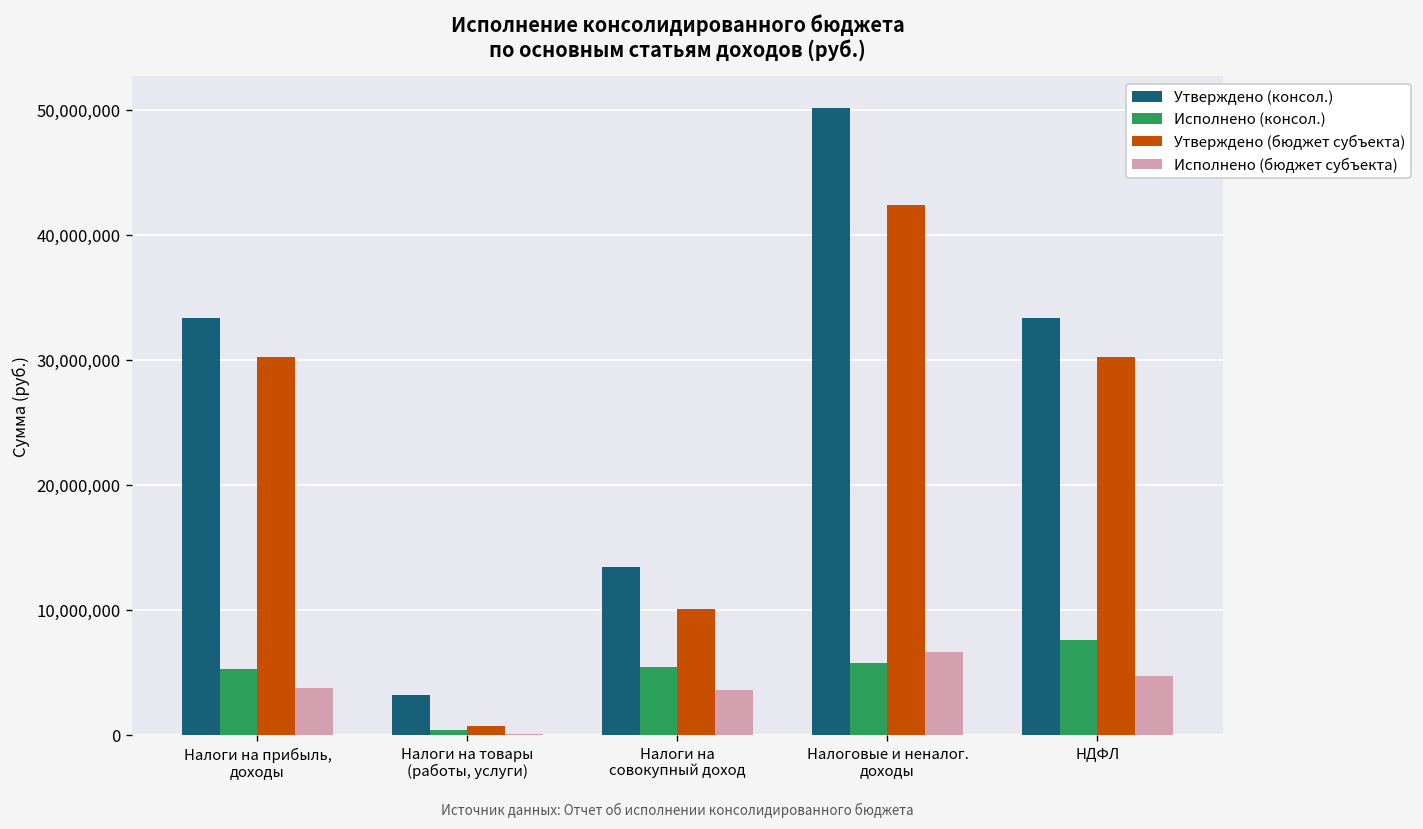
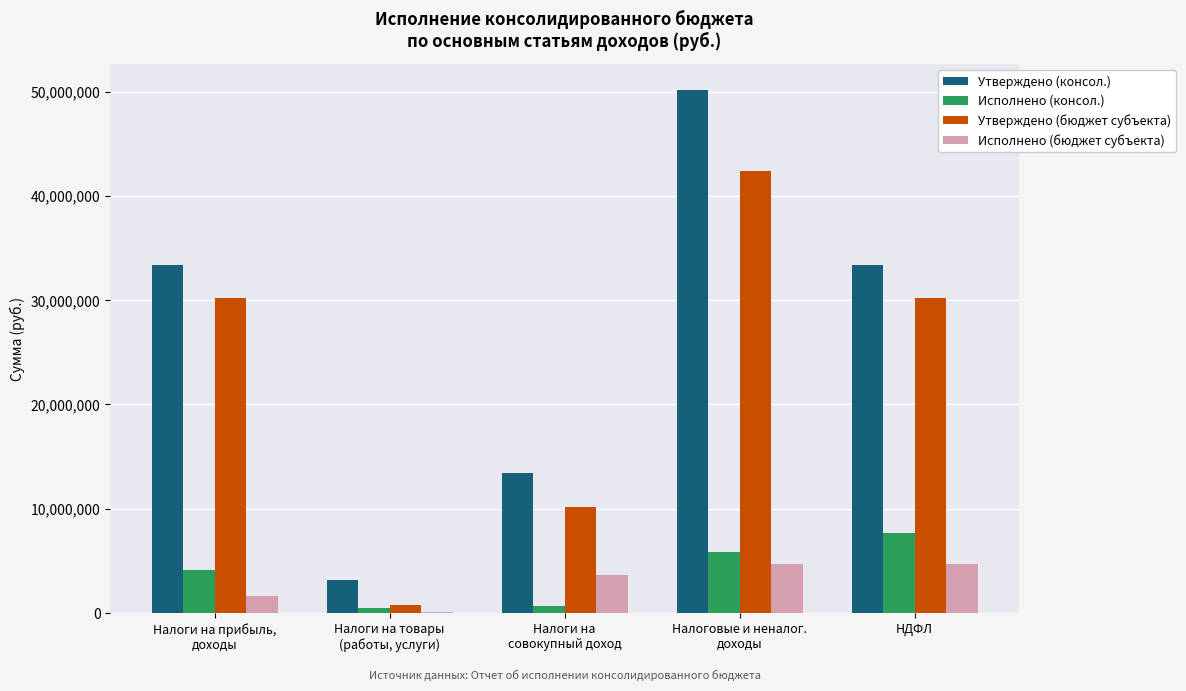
  {
    "Утверждено (консол.)": {
      "Налоги на прибыль, доходы": "33,400,000",
      "Налоги на товары (работы, услуги)": "3,200,000",
      "Налоги на совокупный доход": "13,500,000",
      "Налоговые и неналог. доходы": "50,200,000",
      "НДФЛ": "33,400,000"
    },
    "Исполнено (консол.)": {
-     "Налоги на прибыль, доходы": "5,300,000",
+     "Налоги на прибыль, доходы": "4,100,000",
      "Налоги на товары (работы, услуги)": "500,000",
-     "Налоги на совокупный доход": "5,500,000",
+     "Налоги на совокупный доход": "700,000",
      "Налоговые и неналог. доходы": "5,800,000",
      "НДФЛ": "7,600,000"
    },
    "Утверждено (бюджет субъекта)": {
      "Налоги на прибыль, доходы": "30,200,000",
      "Налоги на товары (работы, услуги)": "700,000",
      "Налоги на совокупный доход": "10,100,000",
      "Налоговые и неналог. доходы": "42,400,000",
      "НДФЛ": "30,200,000"
    },
    "Исполнено (бюджет субъекта)": {
-     "Налоги на прибыль, доходы": "3,800,000",
+     "Налоги на прибыль, доходы": "1,600,000",
      "Налоги на совокупный доход": "3,700,000",
-     "Налоговые и неналог. доходы": "6,700,000",
+     "Налоговые и неналог. доходы": "4,700,000",
      "НДФЛ": "4,700,000"
    }
  }
